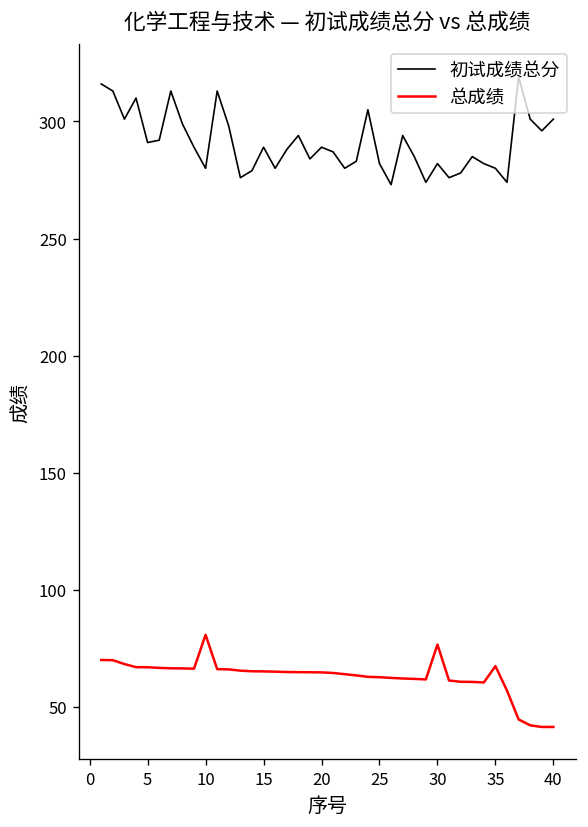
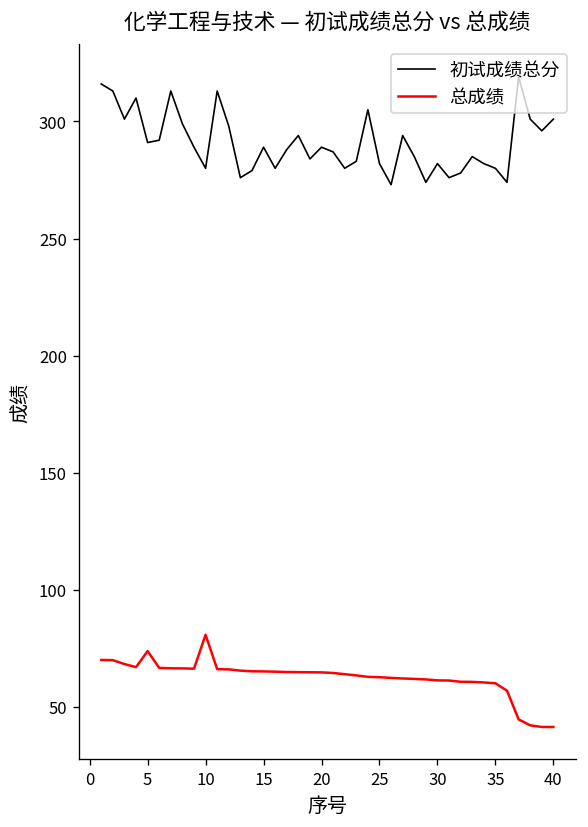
  {
    "初试成绩总分": {
      "5": 291,
      "10": 280,
      "15": 289,
      "20": 289,
      "25": 282,
      "30": 282,
      "35": 280,
      "40": 301
    },
    "总成绩": {
-     "5": 67,
+     "5": 74,
      "10": 81,
      "15": 65,
      "20": 65,
      "25": 63,
-     "30": 77,
-     "35": 67,
+     "30": 61,
+     "35": 60,
      "40": 41
    }
  }
